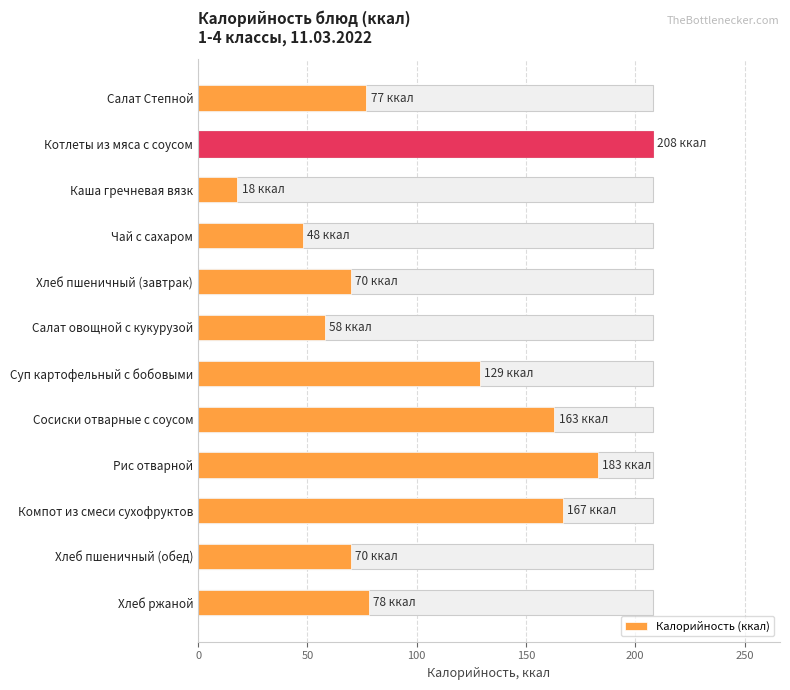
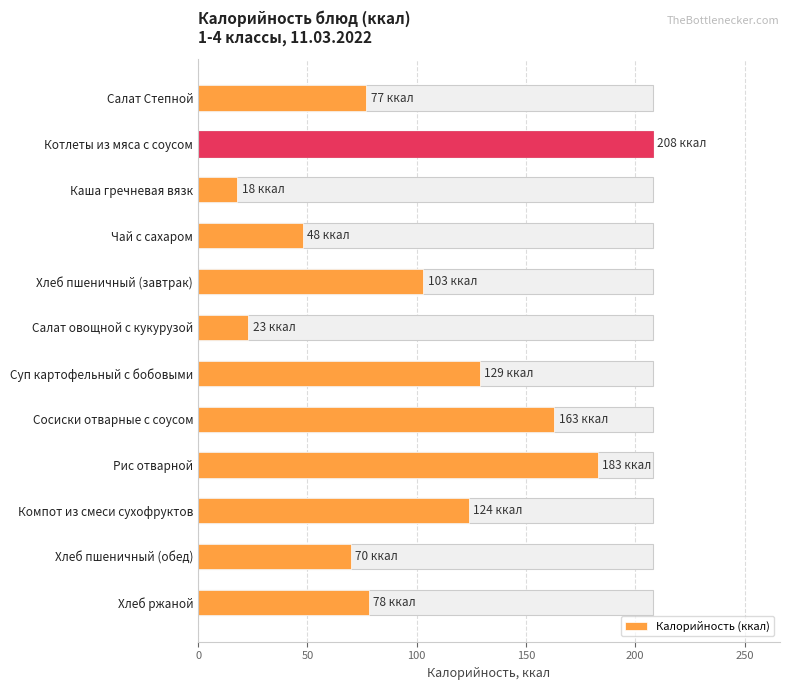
  {
    "Калорийность (ккал)": {
      "Котлеты из мяса с соусом": 208,
-     "Хлеб пшеничный (завтрак)": 70,
-     "Салат овощной с кукурузой": 58,
-     "Компот из смеси сухофруктов": 167
+     "Хлеб пшеничный (завтрак)": 103,
+     "Салат овощной с кукурузой": 23,
+     "Компот из смеси сухофруктов": 124
    }
  }
